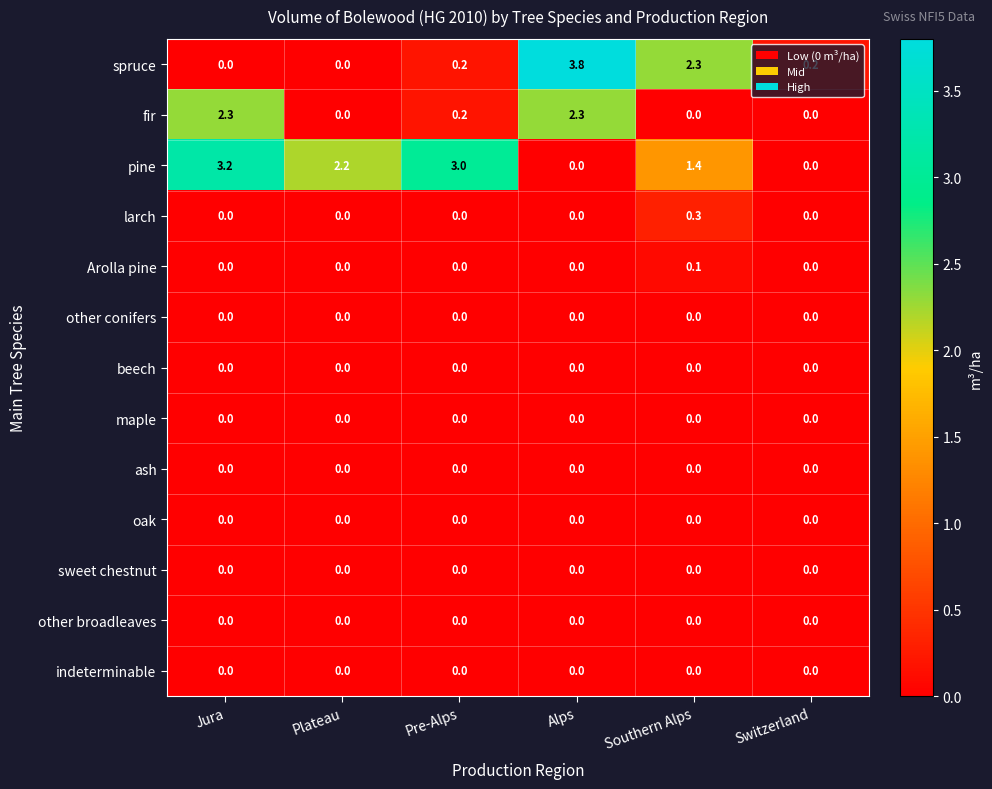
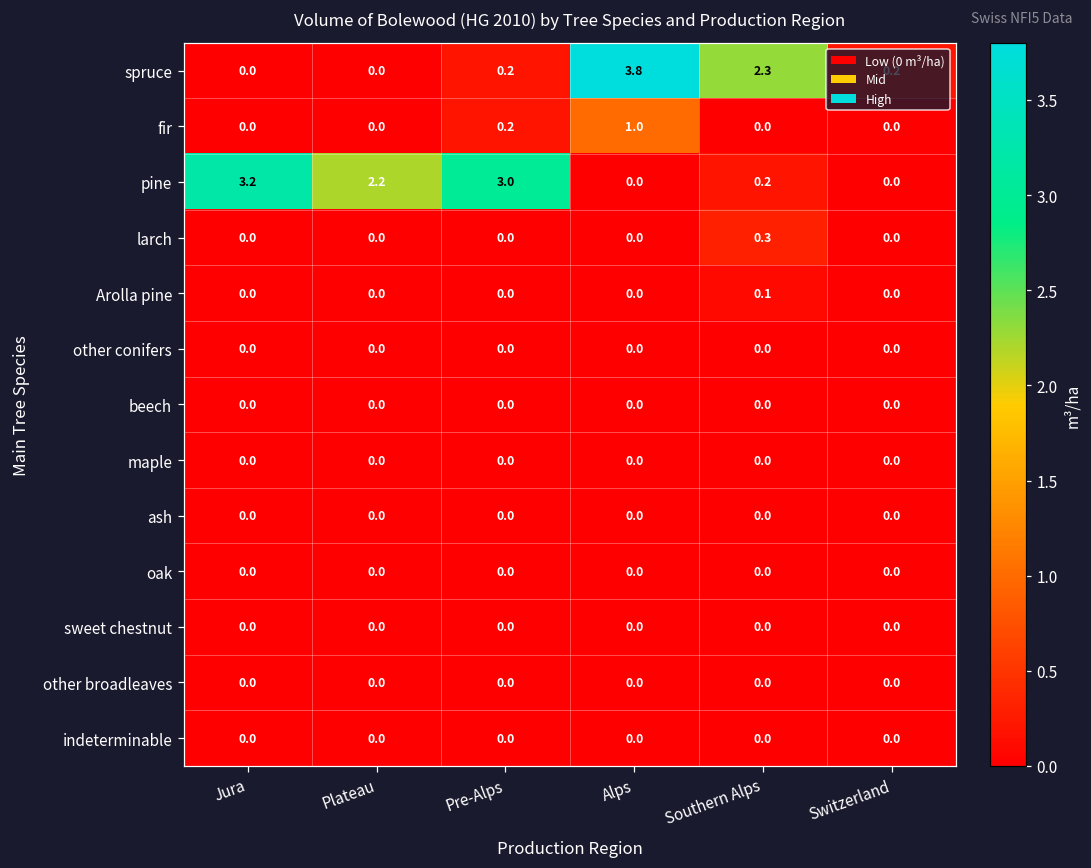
  {
    "spruce": {
      "Jura": 0.0,
      "Plateau": 0.0,
      "Pre-Alps": 0.2,
      "Alps": 3.8,
      "Southern Alps": 2.3
    },
    "fir": {
-     "Jura": 2.3,
+     "Jura": 0.0,
      "Plateau": 0.0,
      "Pre-Alps": 0.2,
-     "Alps": 2.3,
+     "Alps": 1.0,
      "Southern Alps": 0.0,
      "Switzerland": 0.0
    },
    "pine": {
      "Jura": 3.2,
      "Plateau": 2.2,
      "Pre-Alps": 3.0,
      "Alps": 0.0,
-     "Southern Alps": 1.4,
+     "Southern Alps": 0.2,
      "Switzerland": 0.0
    },
    "larch": {
      "Jura": 0.0,
      "Plateau": 0.0,
      "Pre-Alps": 0.0,
      "Alps": 0.0,
      "Southern Alps": 0.3,
      "Switzerland": 0.0
    },
    "Arolla pine": {
      "Jura": 0.0,
      "Plateau": 0.0,
      "Pre-Alps": 0.0,
      "Alps": 0.0,
      "Southern Alps": 0.1,
      "Switzerland": 0.0
    },
    "other conifers": {
      "Jura": 0.0,
      "Plateau": 0.0,
      "Pre-Alps": 0.0,
      "Alps": 0.0,
      "Southern Alps": 0.0,
      "Switzerland": 0.0
    },
    "beech": {
      "Jura": 0.0,
      "Plateau": 0.0,
      "Pre-Alps": 0.0,
      "Alps": 0.0,
      "Southern Alps": 0.0,
      "Switzerland": 0.0
    },
    "maple": {
      "Jura": 0.0,
      "Plateau": 0.0,
      "Pre-Alps": 0.0,
      "Alps": 0.0,
      "Southern Alps": 0.0,
      "Switzerland": 0.0
    },
    "ash": {
      "Jura": 0.0,
      "Plateau": 0.0,
      "Pre-Alps": 0.0,
      "Alps": 0.0,
      "Southern Alps": 0.0,
      "Switzerland": 0.0
    },
    "oak": {
      "Jura": 0.0,
      "Plateau": 0.0,
      "Pre-Alps": 0.0,
      "Alps": 0.0,
      "Southern Alps": 0.0,
      "Switzerland": 0.0
    },
    "sweet chestnut": {
      "Jura": 0.0,
      "Plateau": 0.0,
      "Pre-Alps": 0.0,
      "Alps": 0.0,
      "Southern Alps": 0.0,
      "Switzerland": 0.0
    },
    "other broadleaves": {
      "Jura": 0.0,
      "Plateau": 0.0,
      "Pre-Alps": 0.0,
      "Alps": 0.0,
      "Southern Alps": 0.0,
      "Switzerland": 0.0
    },
    "indeterminable": {
      "Jura": 0.0,
      "Plateau": 0.0,
      "Pre-Alps": 0.0,
      "Alps": 0.0,
      "Southern Alps": 0.0,
      "Switzerland": 0.0
    }
  }
